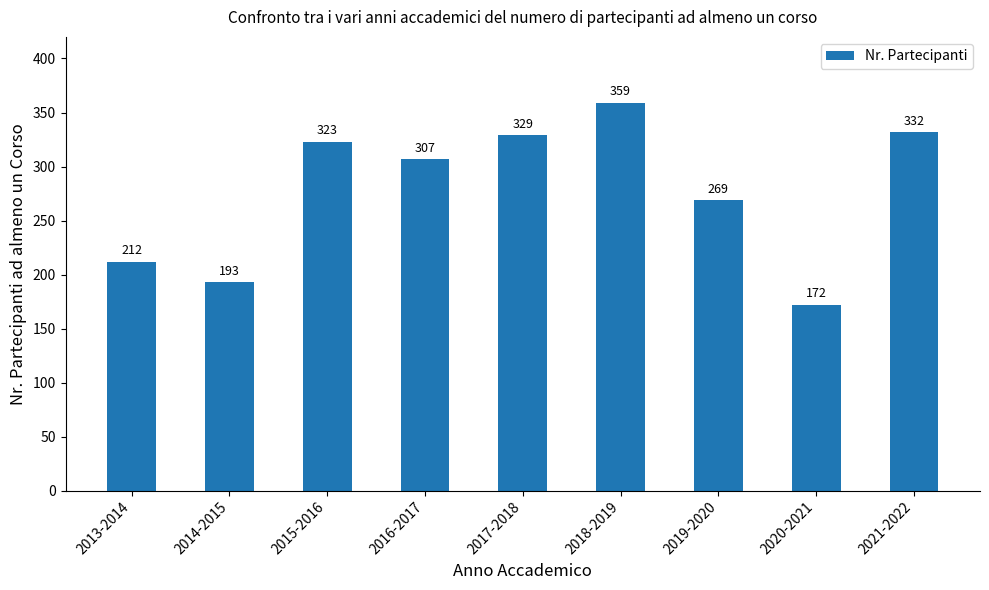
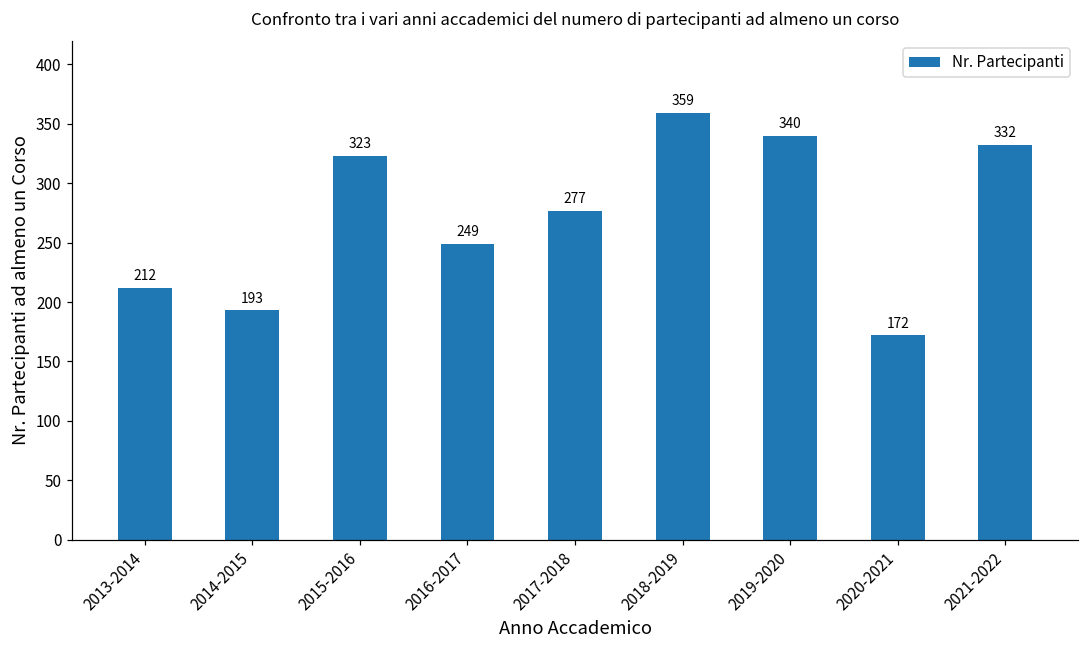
  {
    "2013-2014": 212,
    "2014-2015": 193,
    "2015-2016": 323,
-   "2016-2017": 307,
-   "2017-2018": 329,
+   "2016-2017": 249,
+   "2017-2018": 277,
    "2018-2019": 359,
-   "2019-2020": 269,
+   "2019-2020": 340,
    "2020-2021": 172,
    "2021-2022": 332
  }
